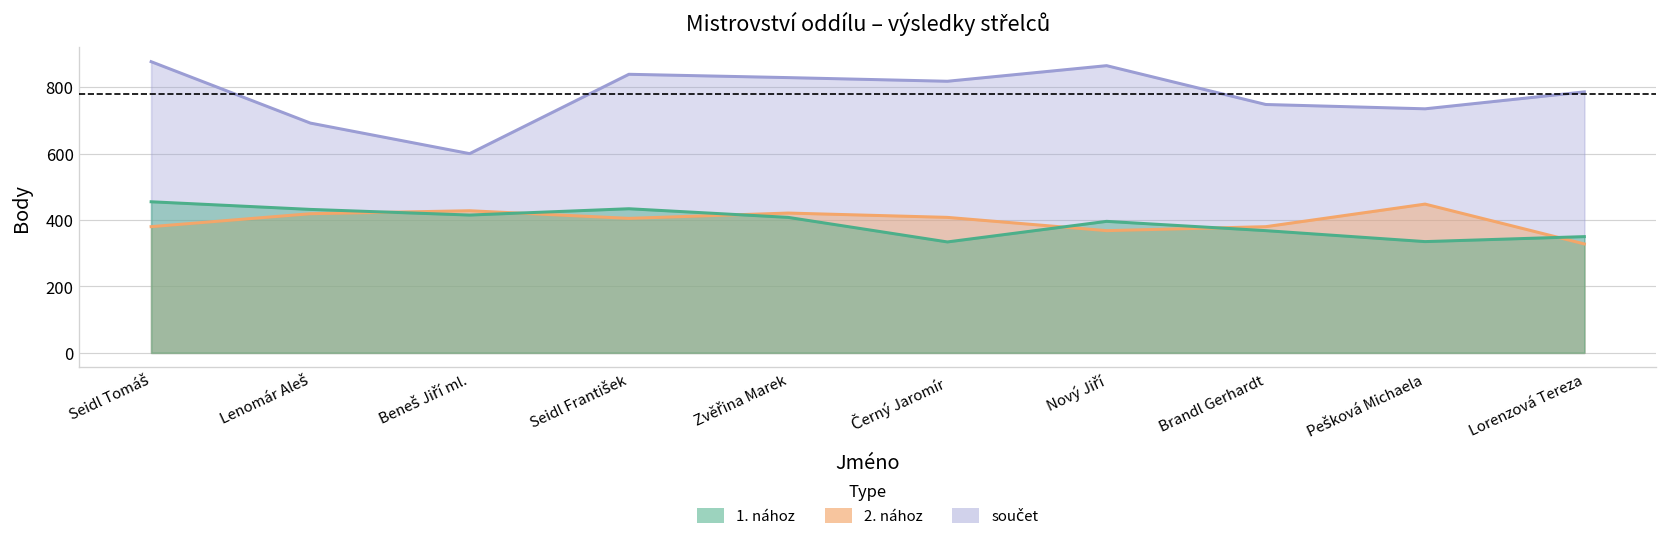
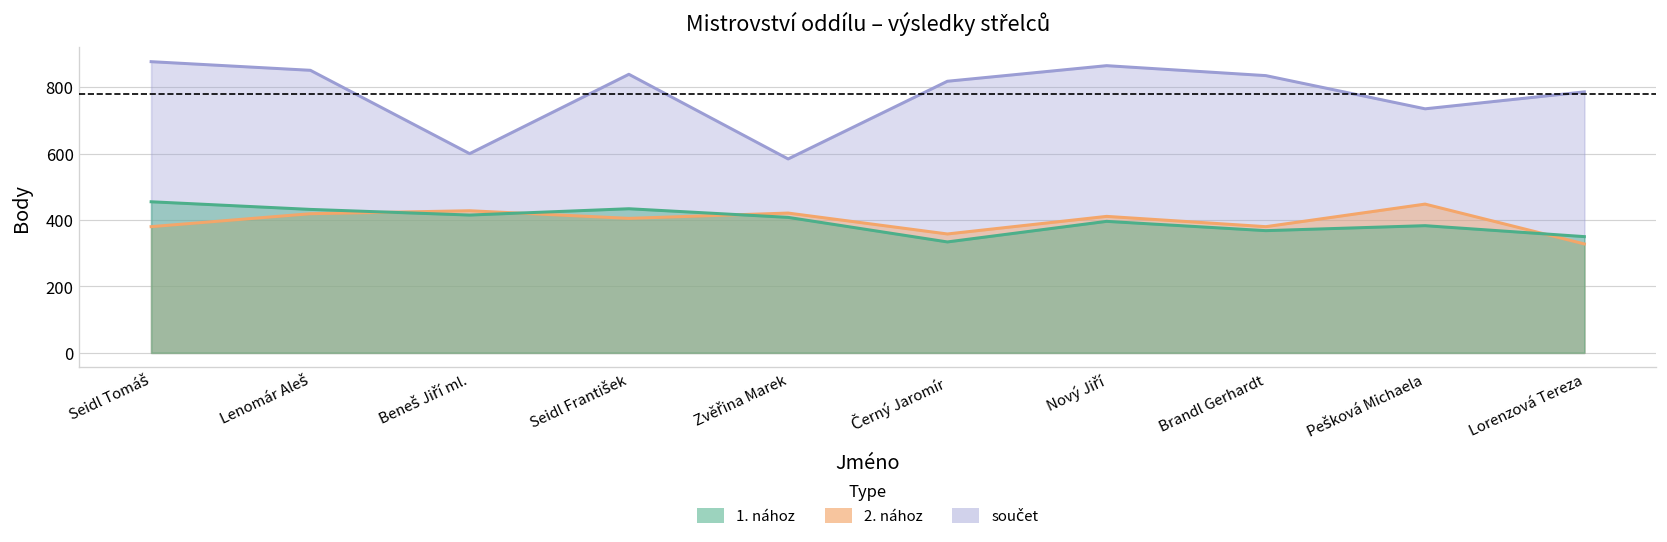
  {
    "součet": {
      "Seidl Tomáš": 880,
-     "Lenomár Aleš": 690,
+     "Lenomár Aleš": 850,
      "Beneš Jiří ml.": 600,
      "Seidl František": 840,
-     "Zvěřina Marek": 830,
+     "Zvěřina Marek": 580,
      "Černý Jaromír": 820,
      "Nový Jiří": 870,
-     "Brandl Gerhardt": 750,
+     "Brandl Gerhardt": 840,
      "Pešková Michaela": 740,
      "Lorenzová Tereza": 790
    },
    "2. nához": {
      "Seidl Tomáš": 380,
      "Lenomár Aleš": 420,
      "Beneš Jiří ml.": 430,
      "Seidl František": 410,
      "Zvěřina Marek": 420,
-     "Černý Jaromír": 410,
-     "Nový Jiří": 370,
+     "Černý Jaromír": 360,
+     "Nový Jiří": 410,
      "Brandl Gerhardt": 380,
      "Pešková Michaela": 450,
      "Lorenzová Tereza": 330
    },
    "1. nához": {
      "Seidl Tomáš": 460,
      "Lenomár Aleš": 430,
      "Beneš Jiří ml.": 420,
      "Seidl František": 430,
      "Zvěřina Marek": 410,
      "Černý Jaromír": 330,
      "Nový Jiří": 400,
      "Brandl Gerhardt": 370,
-     "Pešková Michaela": 340,
+     "Pešková Michaela": 380,
      "Lorenzová Tereza": 350
    }
  }
